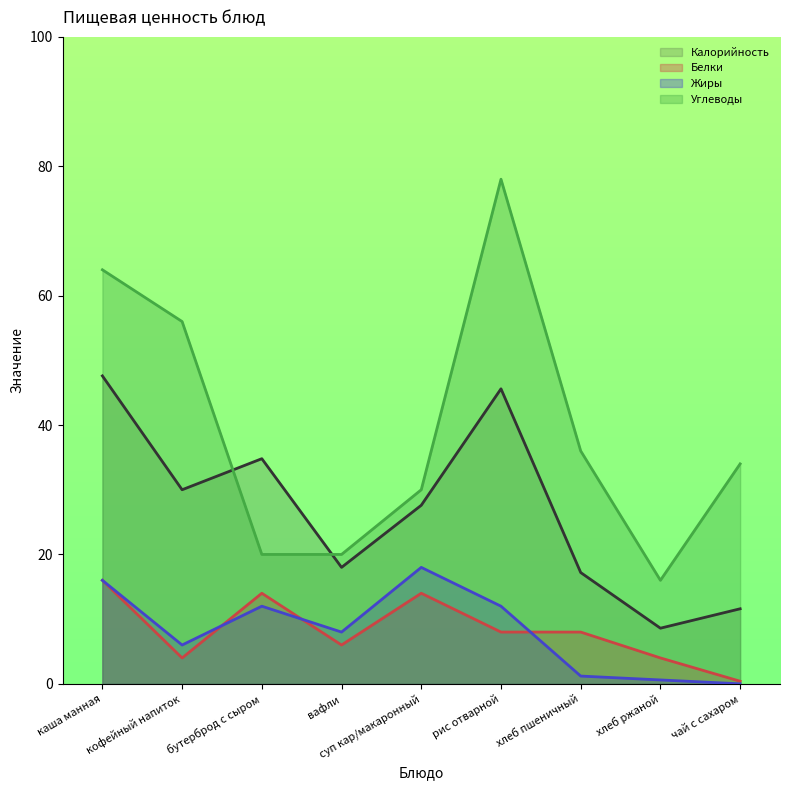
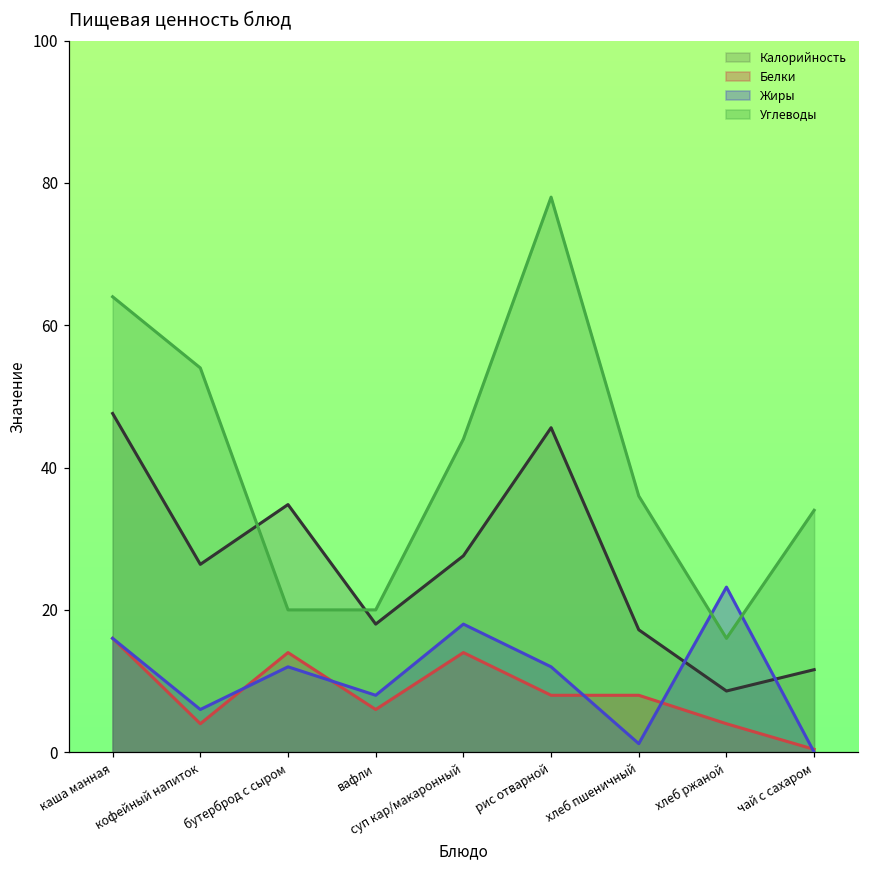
  {
    "Калорийность": {
      "каша манная": 48,
-     "кофейный напиток": 30,
+     "кофейный напиток": 26,
      "бутерброд с сыром": 35,
      "вафли": 18,
      "суп кар/макаронный": 28,
      "рис отварной": 46,
      "хлеб пшеничный": 17,
      "хлеб ржаной": 9,
      "чай с сахаром": 12
    },
    "Белки": {
      "кофейный напиток": 4,
      "бутерброд с сыром": 14,
      "вафли": 6,
      "суп кар/макаронный": 14,
      "рис отварной": 8,
      "хлеб пшеничный": 8,
      "хлеб ржаной": 4,
      "чай с сахаром": 0
    },
    "Жиры": {
      "кофейный напиток": 6,
      "бутерброд с сыром": 12,
      "вафли": 8,
      "суп кар/макаронный": 18,
      "рис отварной": 12,
      "хлеб пшеничный": 1,
-     "хлеб ржаной": 1,
+     "хлеб ржаной": 23,
      "чай с сахаром": 0
    },
    "Углеводы": {
      "каша манная": 64,
-     "кофейный напиток": 56,
+     "кофейный напиток": 54,
      "бутерброд с сыром": 20,
      "вафли": 20,
-     "суп кар/макаронный": 30,
+     "суп кар/макаронный": 44,
      "рис отварной": 78,
      "хлеб пшеничный": 36,
      "хлеб ржаной": 16,
      "чай с сахаром": 34
    }
  }
